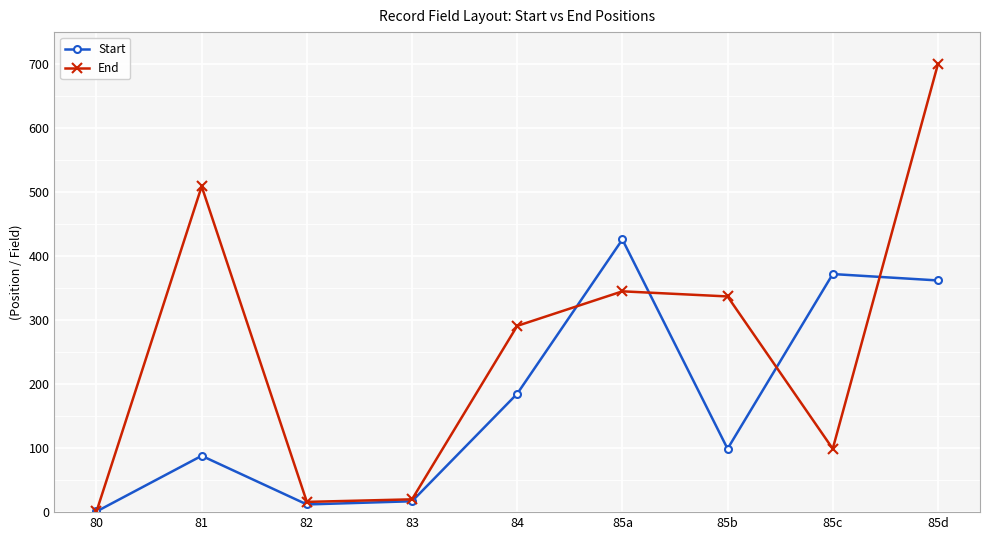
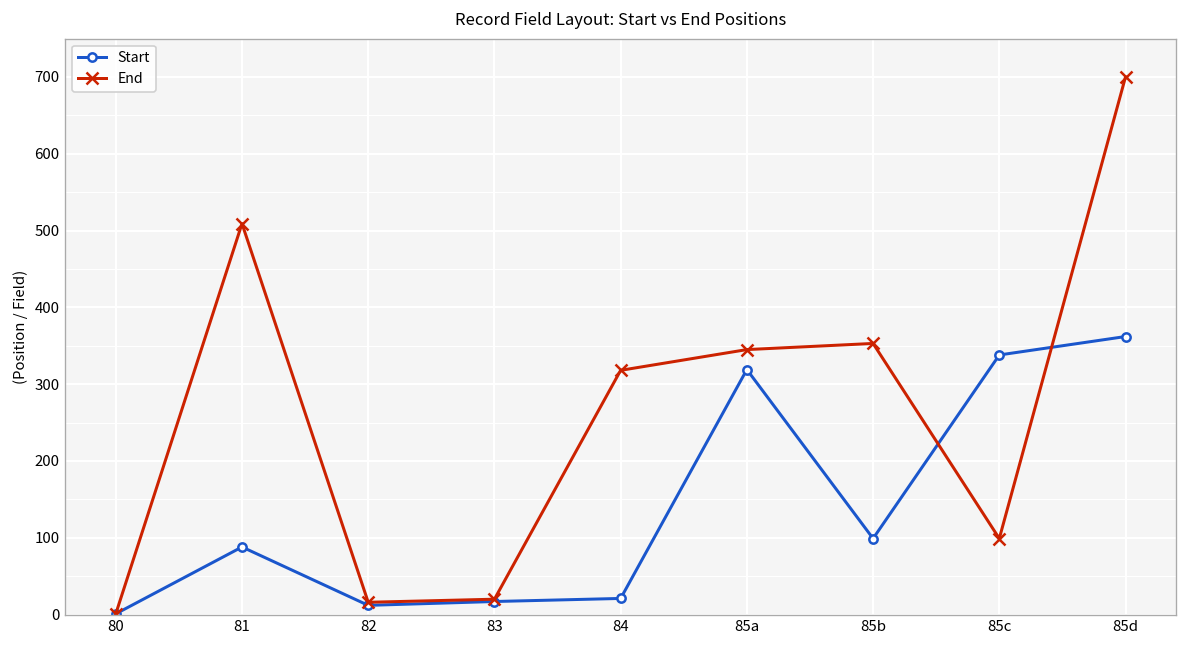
  {
    "Start": {
      "81": 90,
      "82": 10,
-     "84": 190,
-     "85a": 430,
+     "84": 20,
+     "85a": 320,
      "85b": 100,
-     "85c": 370,
+     "85c": 340,
      "85d": 360
    },
    "End": {
      "81": 510,
      "82": 20,
-     "84": 290,
+     "84": 320,
      "85a": 350,
-     "85b": 340,
+     "85b": 350,
      "85c": 100,
      "85d": 700
    }
  }
